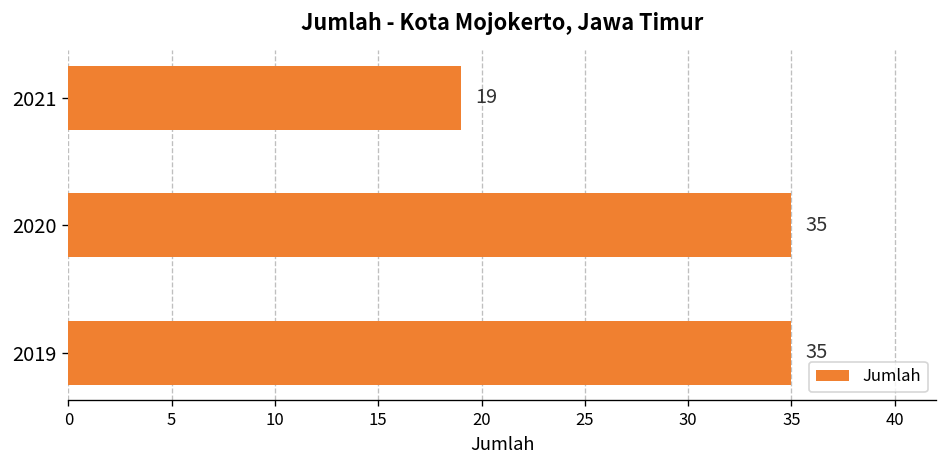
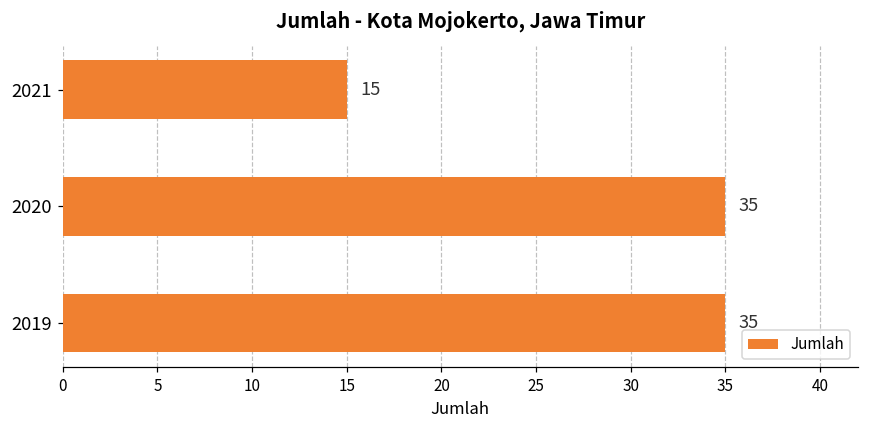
  {
-   "2021": 19,
+   "2021": 15,
    "2020": 35
  }
